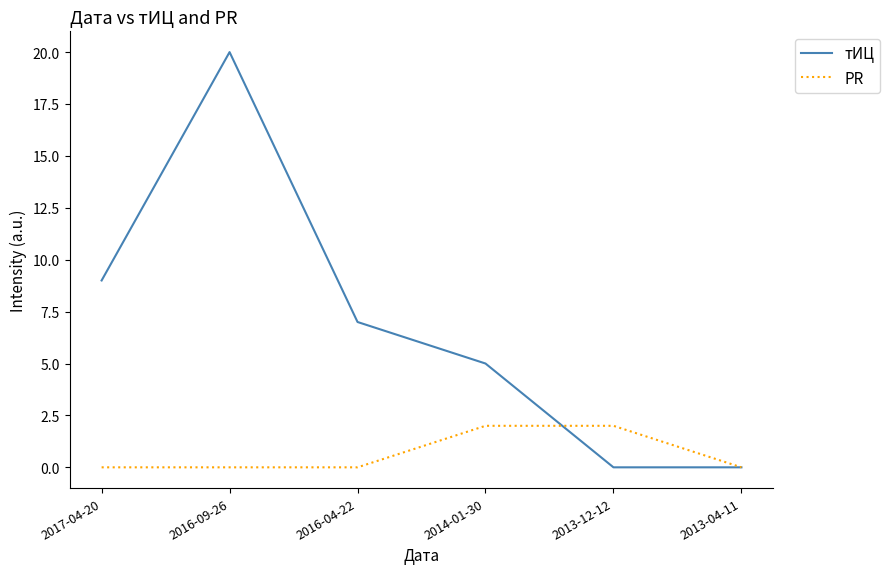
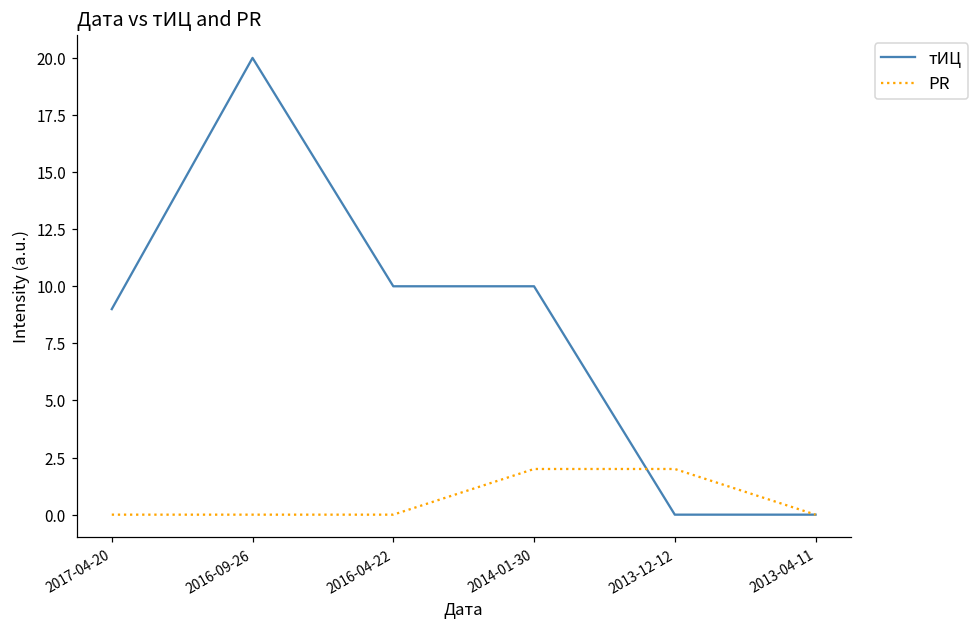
  {
    "тИЦ": {
      "2017-04-20": 9,
      "2016-09-26": 20,
-     "2016-04-22": 7,
-     "2014-01-30": 5,
+     "2016-04-22": 10,
+     "2014-01-30": 10,
      "2013-12-12": 0
    },
    "PR": {
      "2017-04-20": 0,
      "2016-09-26": 0,
      "2016-04-22": 0,
      "2014-01-30": 2,
      "2013-12-12": 2
    }
  }
